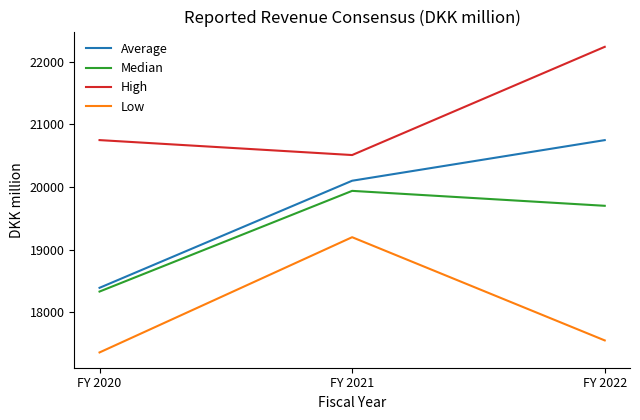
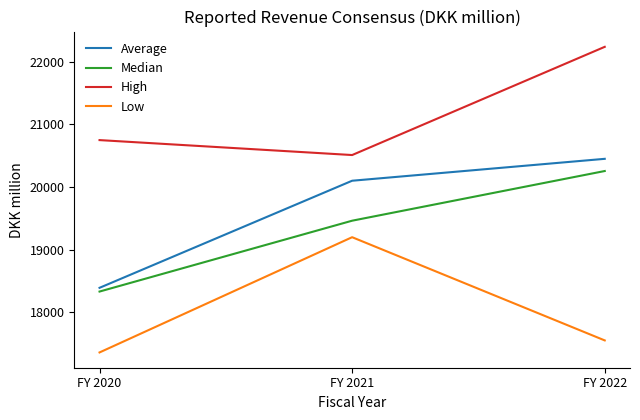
  {
    "Average": {
      "FY 2020": 18400,
      "FY 2021": 20100,
-     "FY 2022": 20700
+     "FY 2022": 20400
    },
    "Median": {
      "FY 2020": 18300,
-     "FY 2021": 19900,
-     "FY 2022": 19700
+     "FY 2021": 19500,
+     "FY 2022": 20300
    },
    "High": {
      "FY 2020": 20700,
      "FY 2021": 20500,
      "FY 2022": 22200
    },
    "Low": {
      "FY 2020": 17400,
      "FY 2021": 19200,
      "FY 2022": 17600
    }
  }
